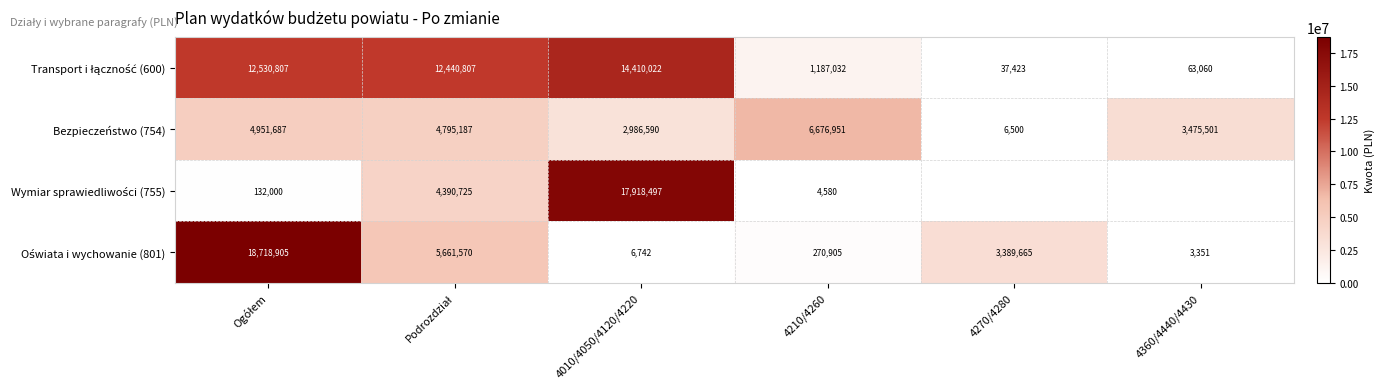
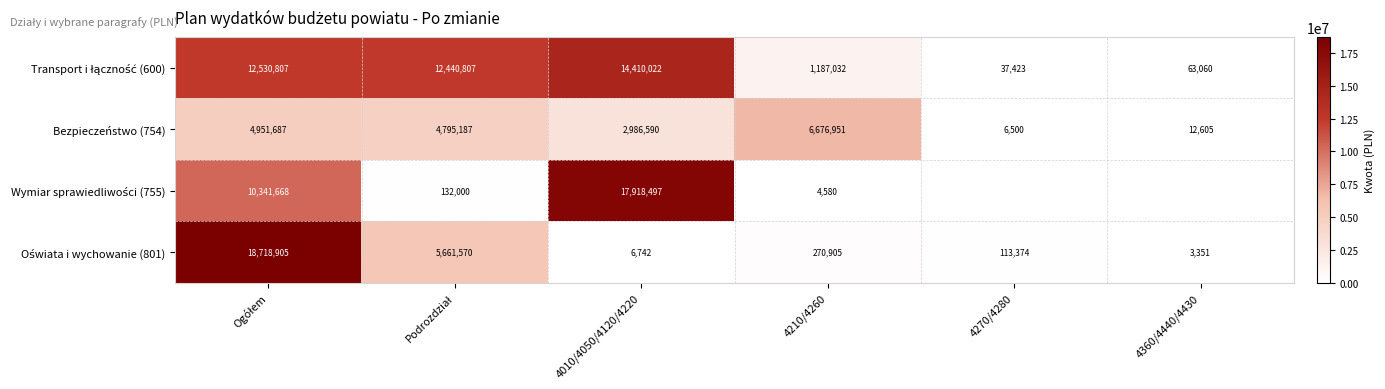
  {
    "Transport i łączność (600)": {
      "Ogółem": "12,530,807",
      "Podrozdział": "12,440,807",
      "4010/4050/4120/4220": "14,410,022",
      "4210/4260": "1,187,032",
      "4270/4280": "37,423",
      "4360/4440/4430": "63,060"
    },
    "Bezpieczeństwo (754)": {
      "Ogółem": "4,951,687",
      "Podrozdział": "4,795,187",
      "4010/4050/4120/4220": "2,986,590",
      "4210/4260": "6,676,951",
      "4270/4280": "6,500",
-     "4360/4440/4430": "3,475,501"
+     "4360/4440/4430": "12,605"
    },
    "Wymiar sprawiedliwości (755)": {
-     "Ogółem": "132,000",
-     "Podrozdział": "4,390,725",
+     "Ogółem": "10,341,668",
+     "Podrozdział": "132,000",
      "4010/4050/4120/4220": "17,918,497",
      "4210/4260": "4,580"
    },
    "Oświata i wychowanie (801)": {
      "Ogółem": "18,718,905",
      "Podrozdział": "5,661,570",
      "4010/4050/4120/4220": "6,742",
      "4210/4260": "270,905",
-     "4270/4280": "3,389,665",
+     "4270/4280": "113,374",
      "4360/4440/4430": "3,351"
    }
  }
